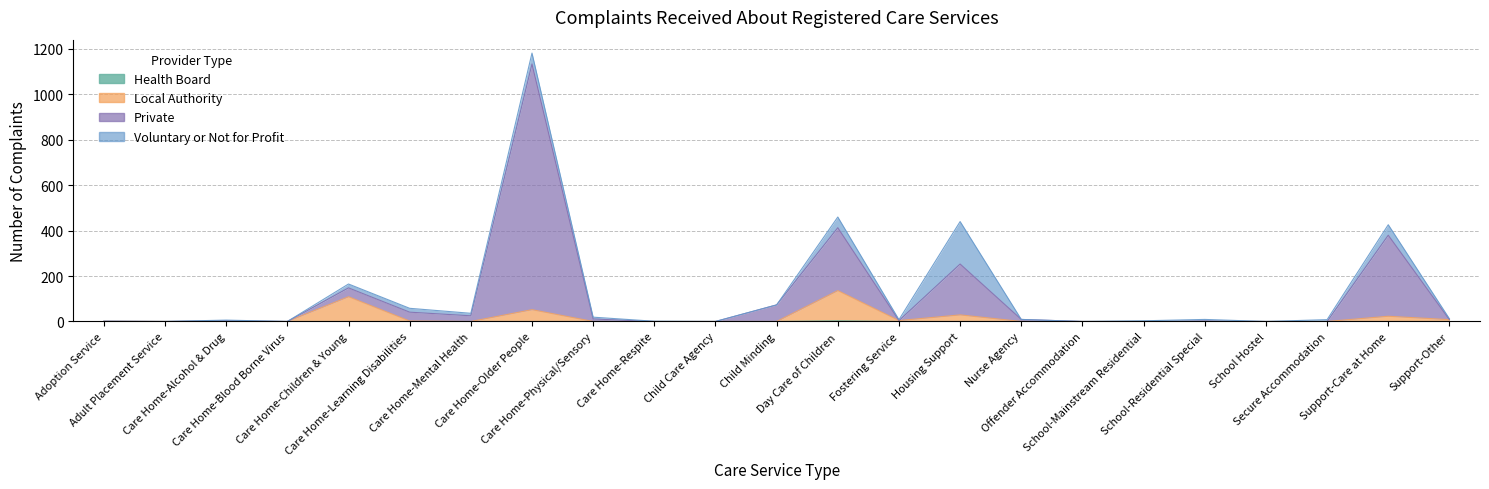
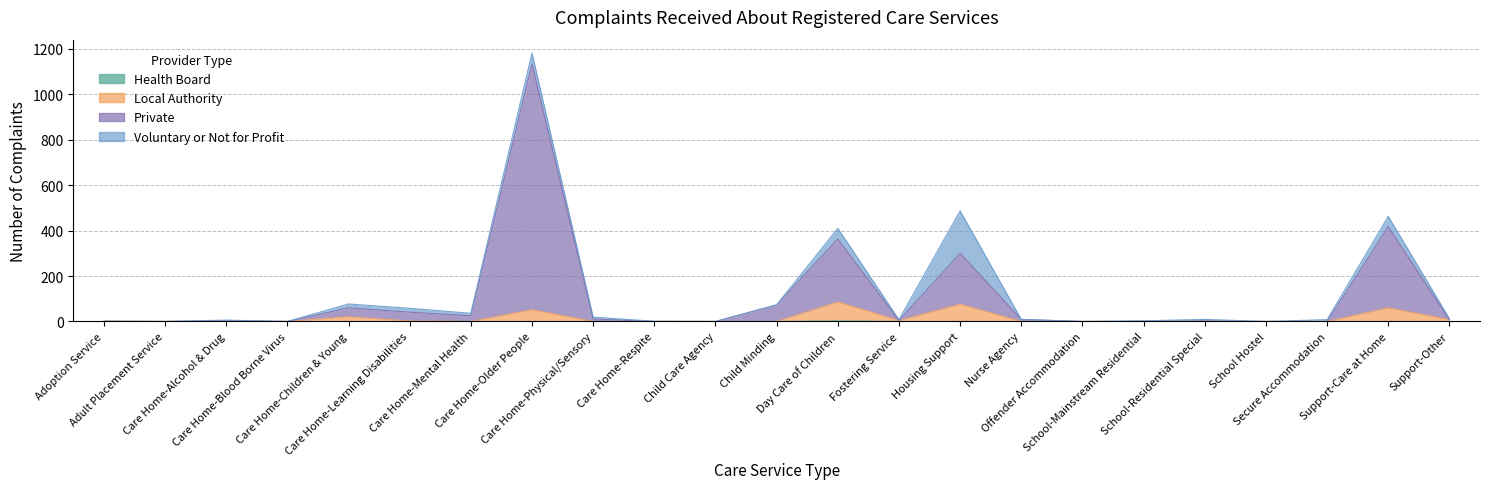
  {
    "Local Authority": {
-     "Care Home-Children & Young": 110,
+     "Care Home-Children & Young": 20,
      "Care Home-Older People": 50,
-     "Day Care of Children": 130,
-     "Housing Support": 30,
-     "Support-Care at Home": 20
+     "Day Care of Children": 80,
+     "Housing Support": 80,
+     "Support-Care at Home": 60
    }
  }
